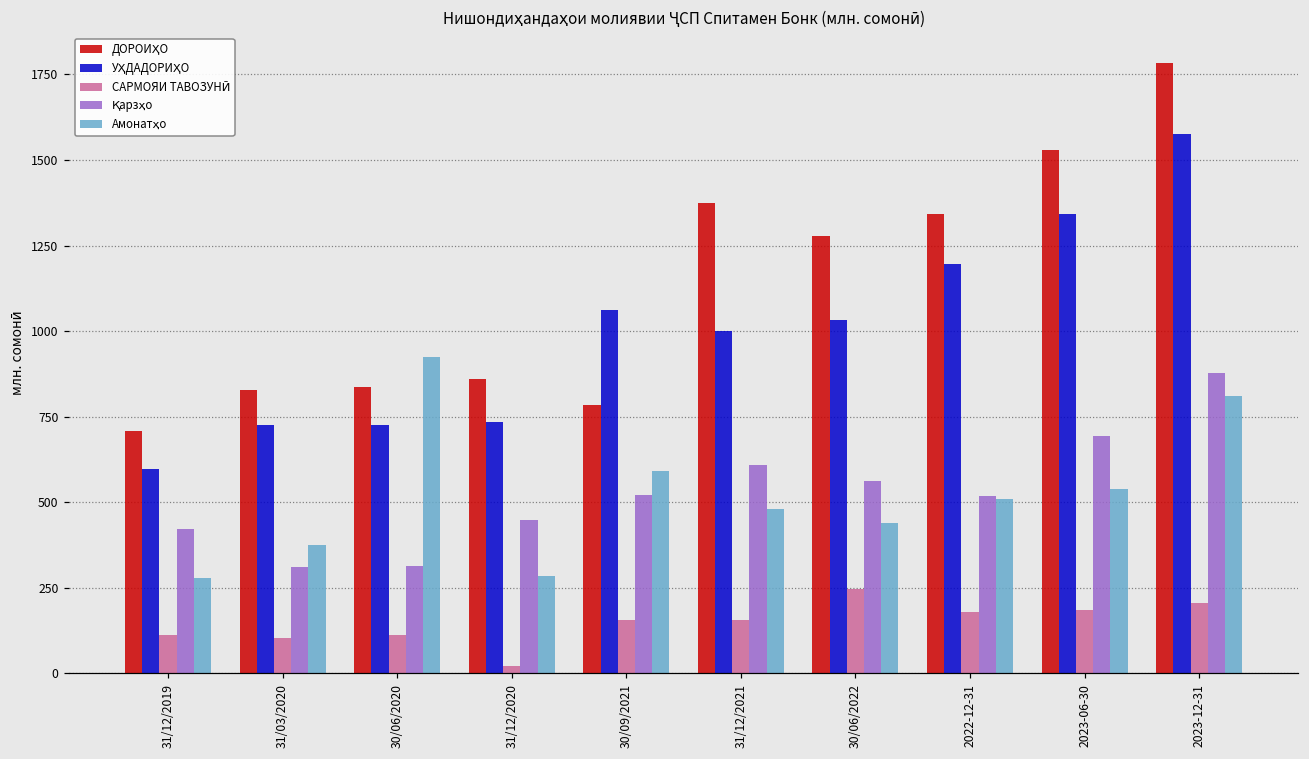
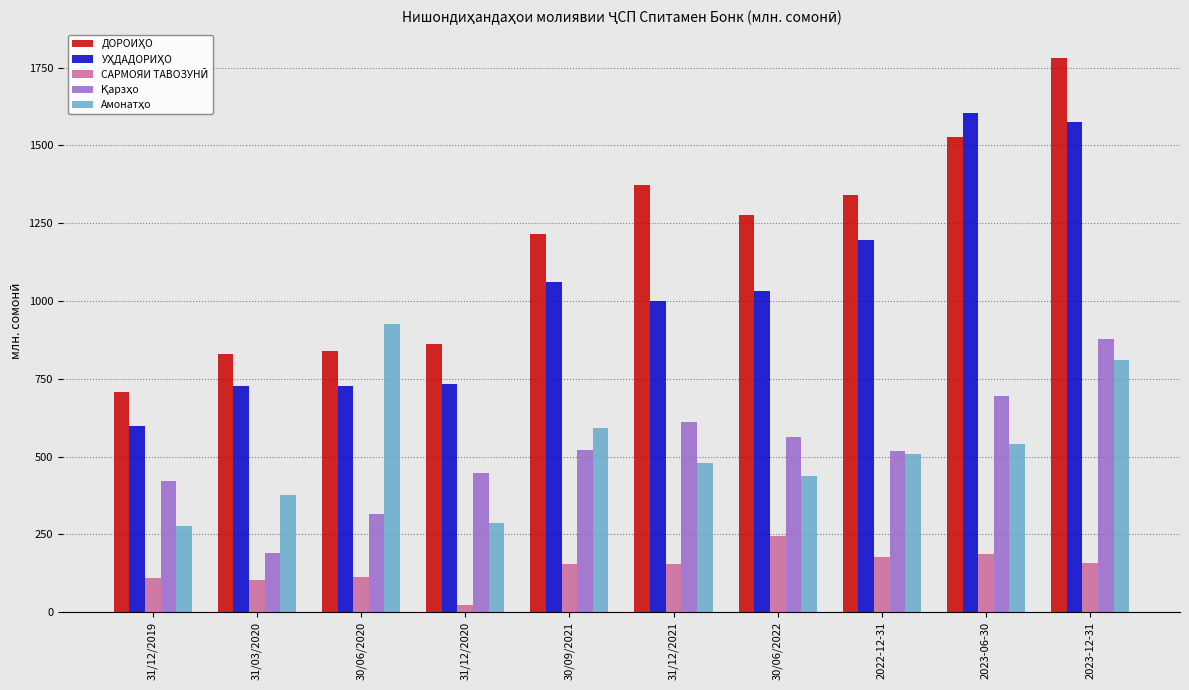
  {
    "ДОРОИҲО": {
      "31/12/2019": 710,
      "31/03/2020": 830,
      "30/06/2020": 840,
      "31/12/2020": 860,
-     "30/09/2021": 780,
+     "30/09/2021": 1210,
      "31/12/2021": 1370,
      "30/06/2022": 1280,
      "2022-12-31": 1340,
      "2023-06-30": 1530,
      "2023-12-31": 1780
    },
    "УҲДАДОРИҲО": {
      "31/12/2019": 600,
      "31/03/2020": 730,
      "30/06/2020": 730,
      "31/12/2020": 730,
      "30/09/2021": 1060,
      "31/12/2021": 1000,
      "30/06/2022": 1030,
      "2022-12-31": 1200,
-     "2023-06-30": 1340,
+     "2023-06-30": 1600,
      "2023-12-31": 1580
    },
    "САРМОЯИ ТАВОЗУНӢ": {
      "31/12/2019": 110,
      "31/03/2020": 100,
      "30/06/2020": 110,
      "31/12/2020": 20,
      "30/09/2021": 150,
      "31/12/2021": 150,
      "30/06/2022": 250,
      "2022-12-31": 180,
      "2023-06-30": 190,
-     "2023-12-31": 210
+     "2023-12-31": 160
    },
    "Қарзҳо": {
      "31/12/2019": 420,
-     "31/03/2020": 310,
+     "31/03/2020": 190,
      "30/06/2020": 310,
      "31/12/2020": 450,
      "30/09/2021": 520,
      "31/12/2021": 610,
      "30/06/2022": 560,
      "2022-12-31": 520,
      "2023-06-30": 690,
      "2023-12-31": 880
    },
    "Амонатҳо": {
      "31/12/2019": 280,
      "31/03/2020": 380,
      "30/06/2020": 920,
      "31/12/2020": 290,
      "30/09/2021": 590,
      "31/12/2021": 480,
      "30/06/2022": 440,
      "2022-12-31": 510,
      "2023-06-30": 540,
      "2023-12-31": 810
    }
  }
